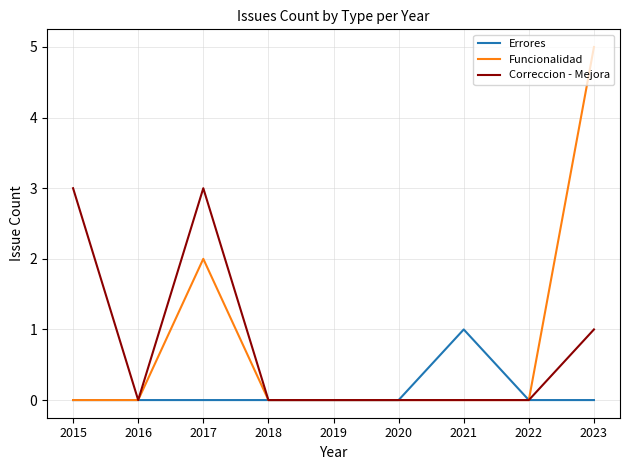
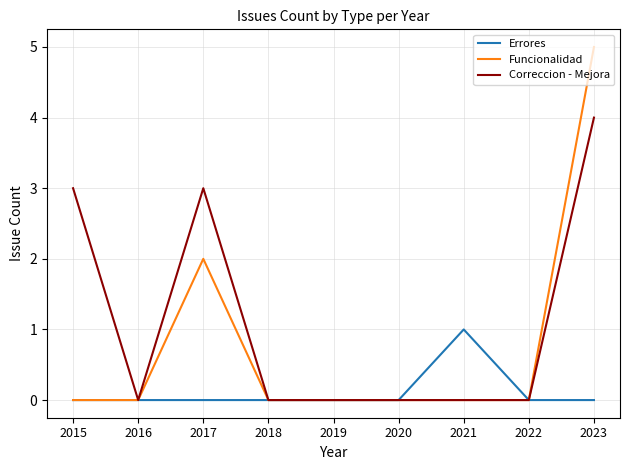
  {
    "Errores": {
      "2017": 0,
      "2021": 1,
      "2023": 0
    },
    "Funcionalidad": {
      "2017": 2
    },
    "Correccion - Mejora": {
      "2015": 3,
      "2017": 3,
-     "2023": 1
+     "2023": 4
    }
  }
